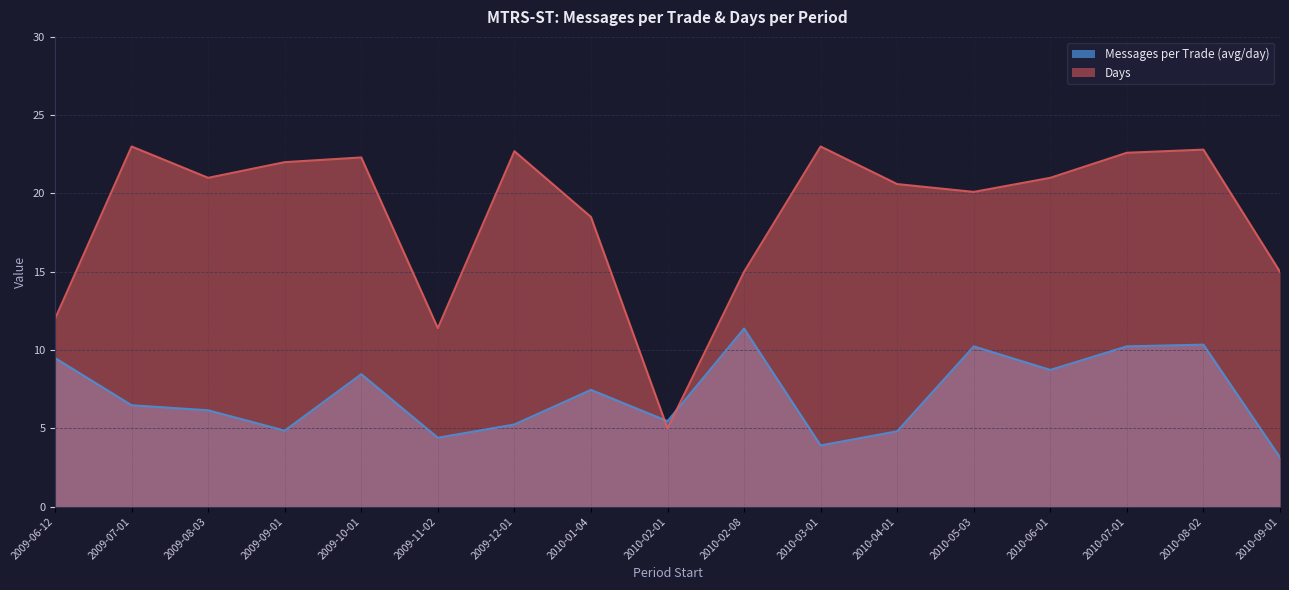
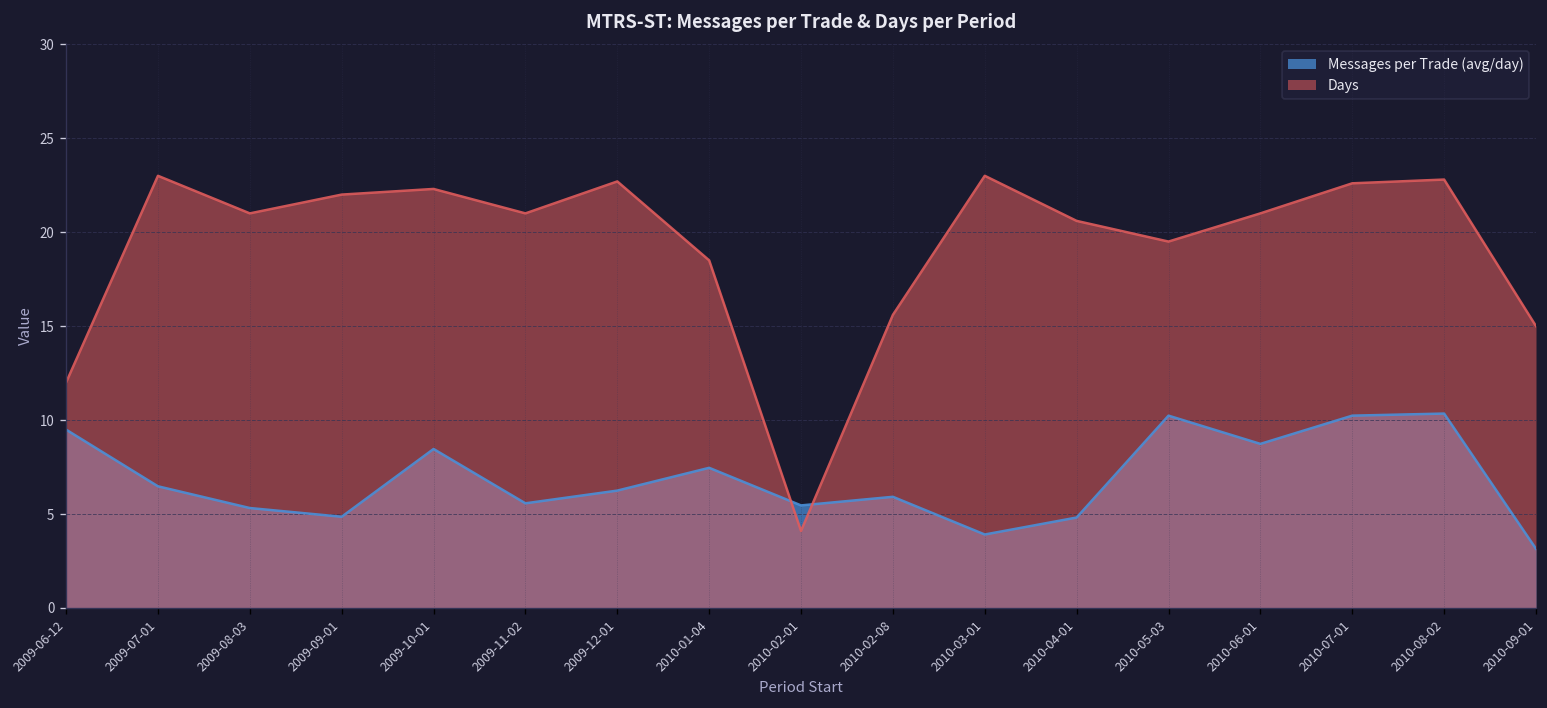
  {
    "Messages per Trade (avg/day)": {
      "2009-06-12": 9.5,
      "2009-07-01": 6.5,
-     "2009-08-03": 6.2,
+     "2009-08-03": 5.3,
      "2009-09-01": 4.9,
      "2009-10-01": 8.5,
-     "2009-11-02": 4.4,
-     "2009-12-01": 5.2,
+     "2009-11-02": 5.6,
+     "2009-12-01": 6.2,
      "2010-01-04": 7.5,
      "2010-02-01": 5.5,
-     "2010-02-08": 11.4,
+     "2010-02-08": 5.9,
      "2010-03-01": 3.9,
      "2010-04-01": 4.8,
      "2010-05-03": 10.2,
      "2010-06-01": 8.7,
      "2010-07-01": 10.2,
      "2010-08-02": 10.3,
      "2010-09-01": 3.1
    },
    "Days": {
      "2009-06-12": 12.0,
      "2009-07-01": 23.0,
      "2009-08-03": 21.0,
      "2009-09-01": 22.0,
      "2009-10-01": 22.3,
-     "2009-11-02": 11.4,
+     "2009-11-02": 21.0,
      "2009-12-01": 22.7,
      "2010-01-04": 18.5,
-     "2010-02-01": 5.0,
-     "2010-02-08": 15.0,
+     "2010-02-01": 4.1,
+     "2010-02-08": 15.6,
      "2010-03-01": 23.0,
      "2010-04-01": 20.6,
-     "2010-05-03": 20.1,
+     "2010-05-03": 19.5,
      "2010-06-01": 21.0,
      "2010-07-01": 22.6,
      "2010-08-02": 22.8,
      "2010-09-01": 15.0
    }
  }
